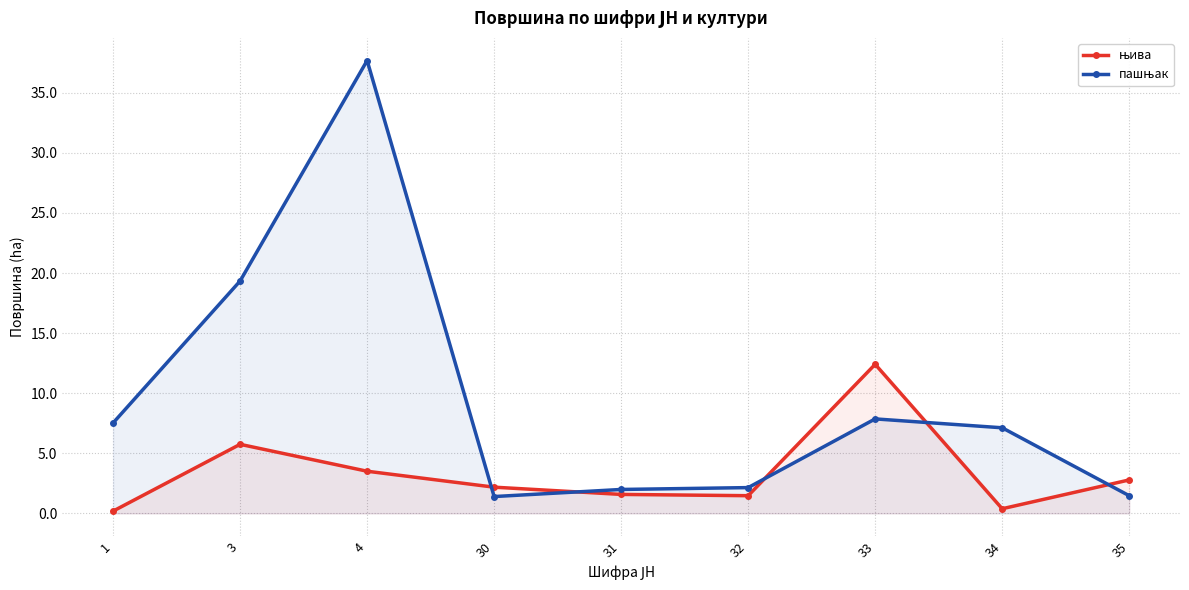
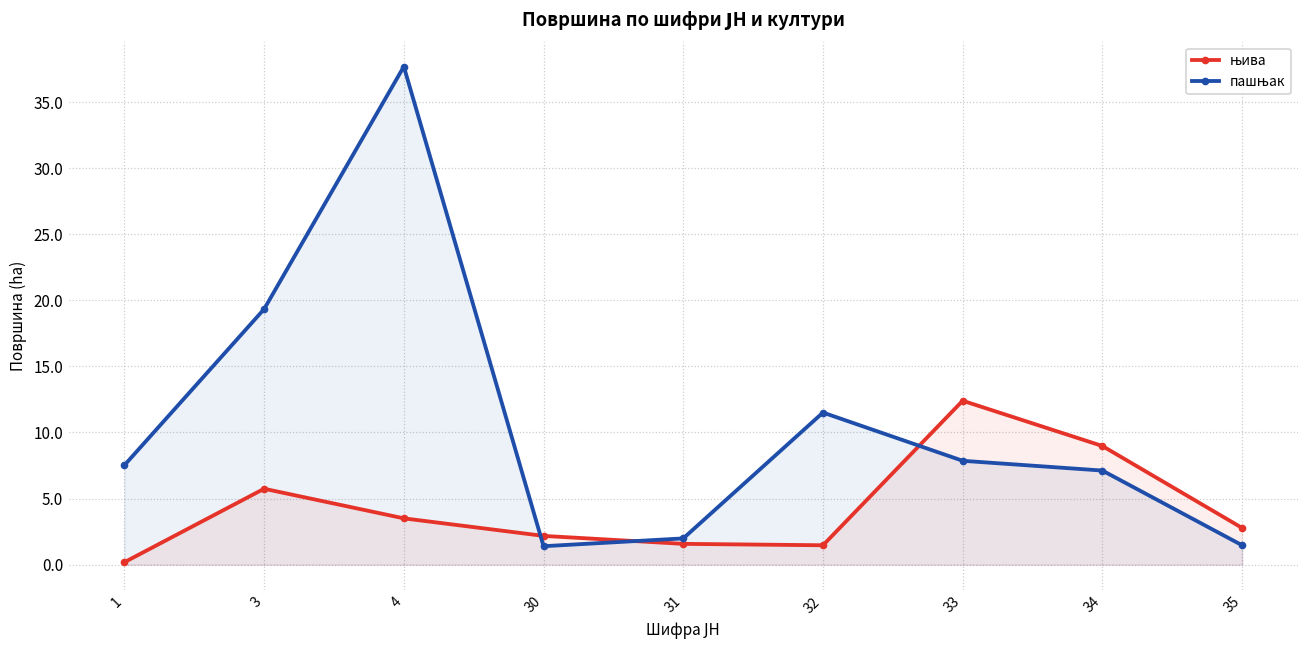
  {
    "њива": {
      "1": 0.2,
      "3": 5.7,
      "4": 3.5,
      "30": 2.2,
      "31": 1.6,
      "32": 1.5,
      "33": 12.4,
-     "34": 0.4,
+     "34": 9.0,
      "35": 2.8
    },
    "пашњак": {
      "1": 7.5,
      "3": 19.3,
      "4": 37.7,
      "30": 1.4,
      "31": 2.0,
-     "32": 2.1,
+     "32": 11.5,
      "33": 7.9,
      "34": 7.1,
      "35": 1.5
    }
  }
